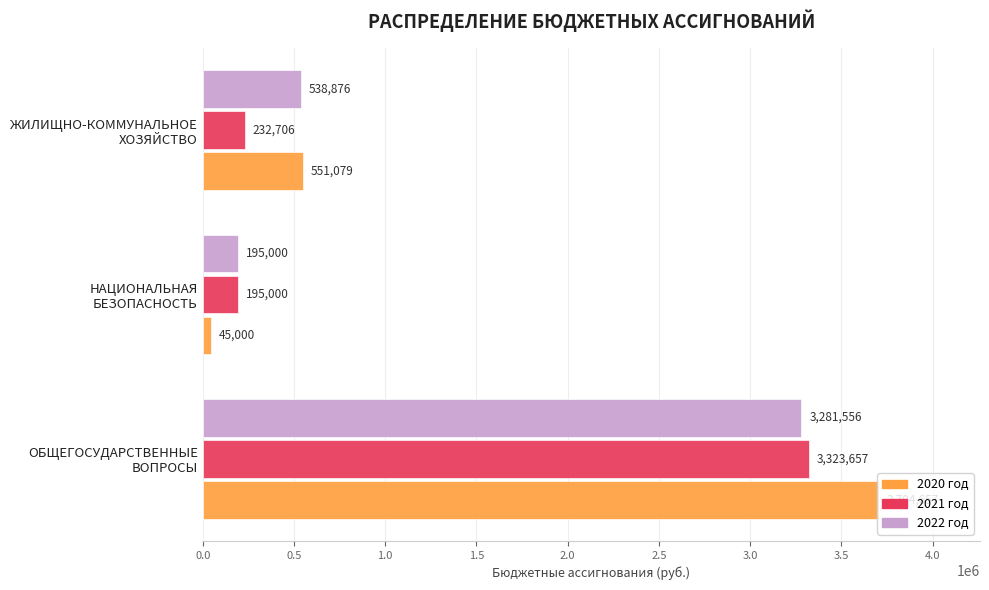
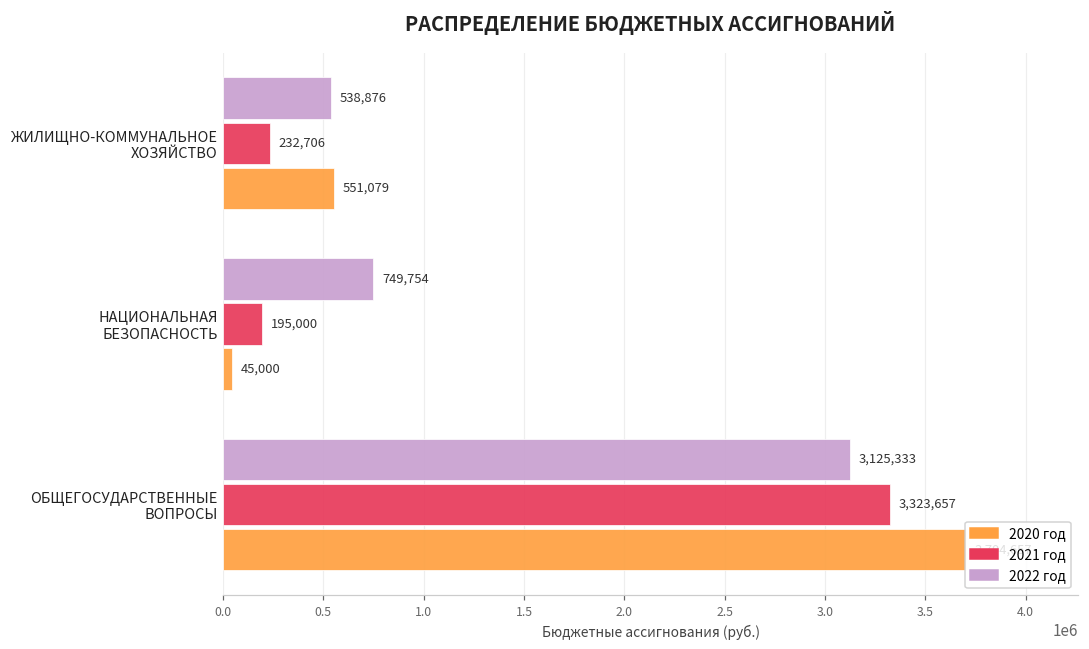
  {
    "2020 год": {
      "ЖИЛИЩНО-КОММУНАЛЬНОЕ ХОЗЯЙСТВО": "551,079",
      "НАЦИОНАЛЬНАЯ БЕЗОПАСНОСТЬ": "45,000"
    },
    "2021 год": {
      "ЖИЛИЩНО-КОММУНАЛЬНОЕ ХОЗЯЙСТВО": "232,706",
      "НАЦИОНАЛЬНАЯ БЕЗОПАСНОСТЬ": "195,000",
      "ОБЩЕГОСУДАРСТВЕННЫЕ ВОПРОСЫ": "3,323,657"
    },
    "2022 год": {
      "ЖИЛИЩНО-КОММУНАЛЬНОЕ ХОЗЯЙСТВО": "538,876",
-     "НАЦИОНАЛЬНАЯ БЕЗОПАСНОСТЬ": "195,000",
-     "ОБЩЕГОСУДАРСТВЕННЫЕ ВОПРОСЫ": "3,281,556"
+     "НАЦИОНАЛЬНАЯ БЕЗОПАСНОСТЬ": "749,754",
+     "ОБЩЕГОСУДАРСТВЕННЫЕ ВОПРОСЫ": "3,125,333"
    }
  }
